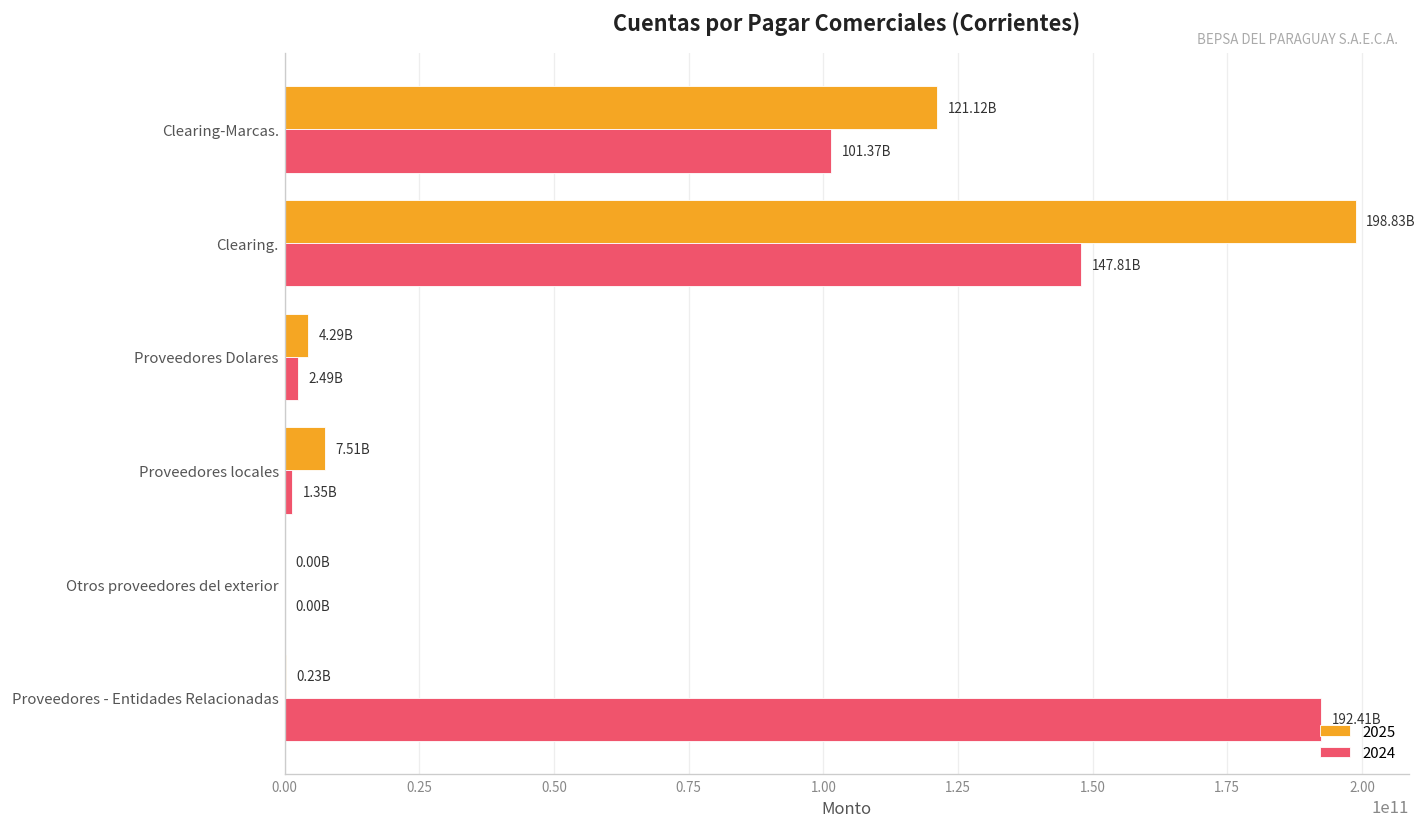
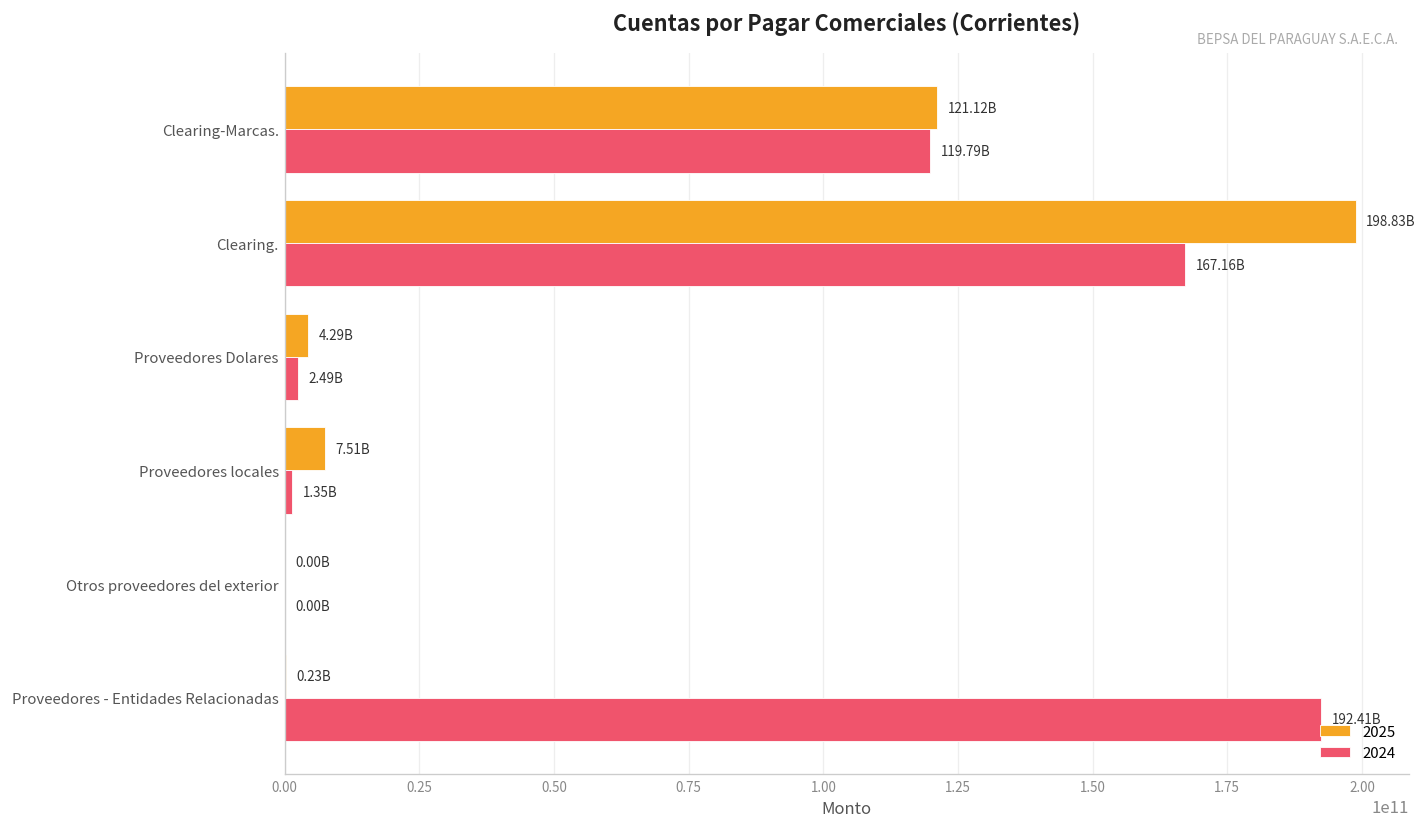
  {
    "2025": {
      "Clearing-Marcas.": "121.12B",
      "Clearing.": "198.83B",
      "Proveedores Dolares": "4.29B",
      "Proveedores locales": "7.51B",
      "Otros proveedores del exterior": "0.00B",
      "Proveedores - Entidades Relacionadas": "0.23B"
    },
    "2024": {
-     "Clearing-Marcas.": "101.37B",
-     "Clearing.": "147.81B",
+     "Clearing-Marcas.": "119.79B",
+     "Clearing.": "167.16B",
      "Proveedores Dolares": "2.49B",
      "Proveedores locales": "1.35B",
      "Otros proveedores del exterior": "0.00B",
      "Proveedores - Entidades Relacionadas": "192.41B"
    }
  }
